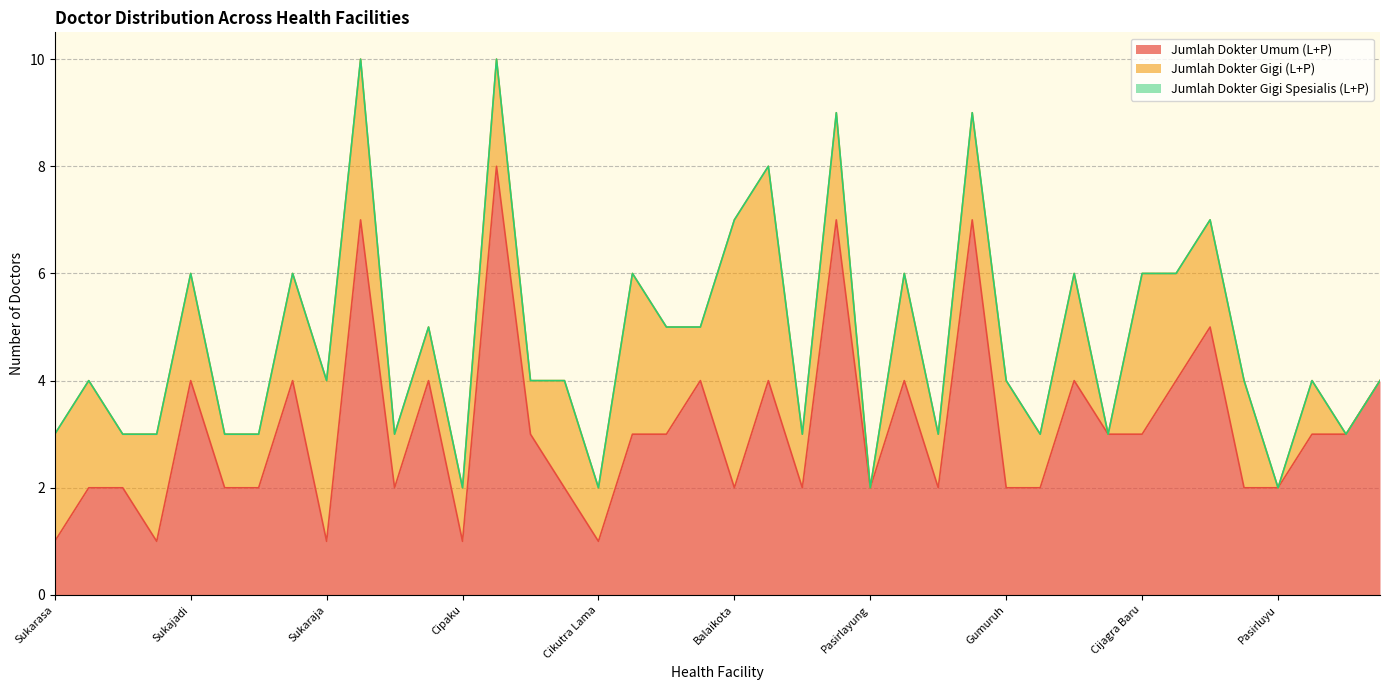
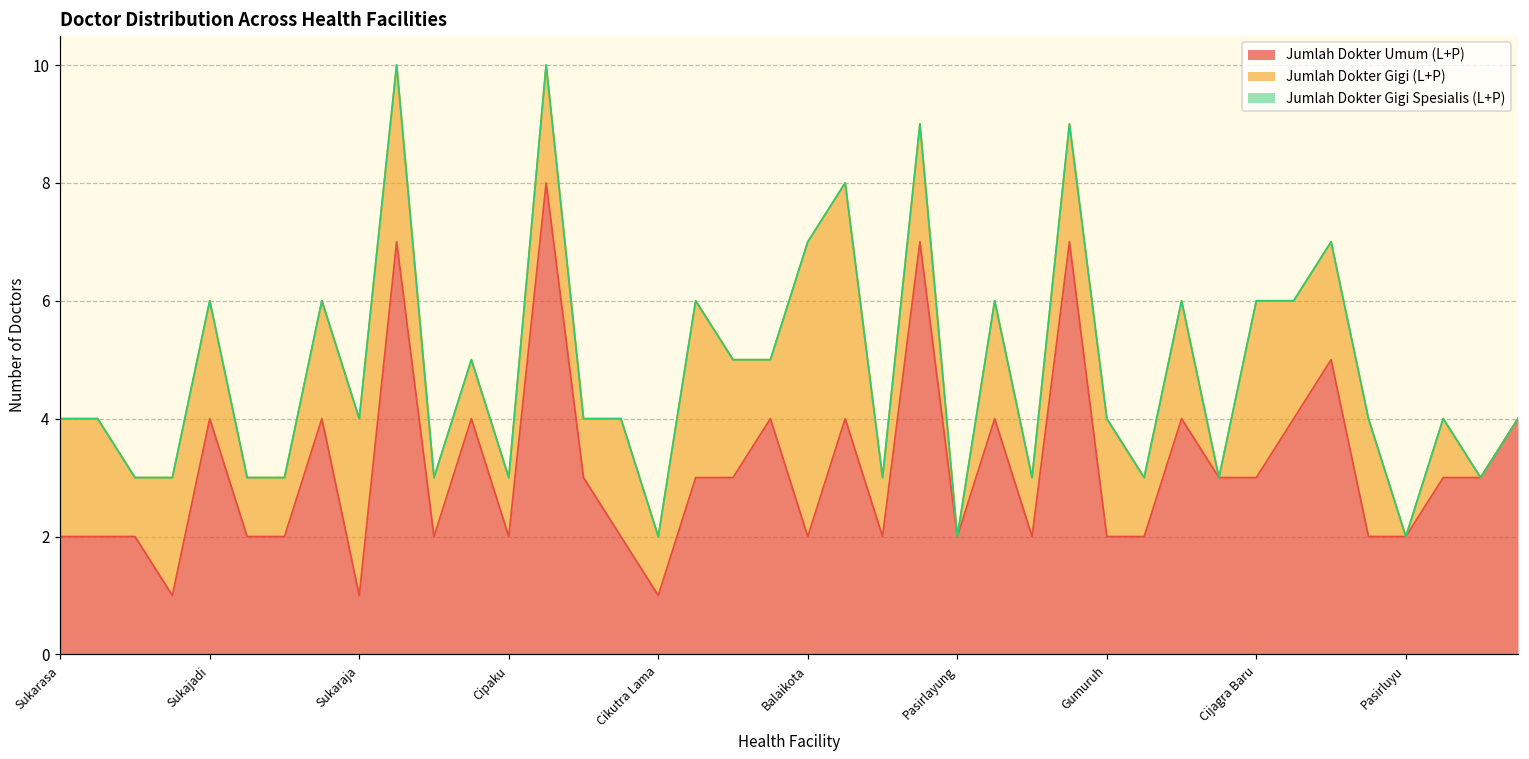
  {
    "Jumlah Dokter Umum (L+P)": {
-     "Sukarasa": 1,
+     "Sukarasa": 2,
      "Sukajadi": 4,
      "Sukaraja": 1,
-     "Cipaku": 1,
+     "Cipaku": 2,
      "Cikutra Lama": 1,
      "Balaikota": 2,
      "Gumuruh": 2,
      "Cijagra Baru": 3
    }
  }
